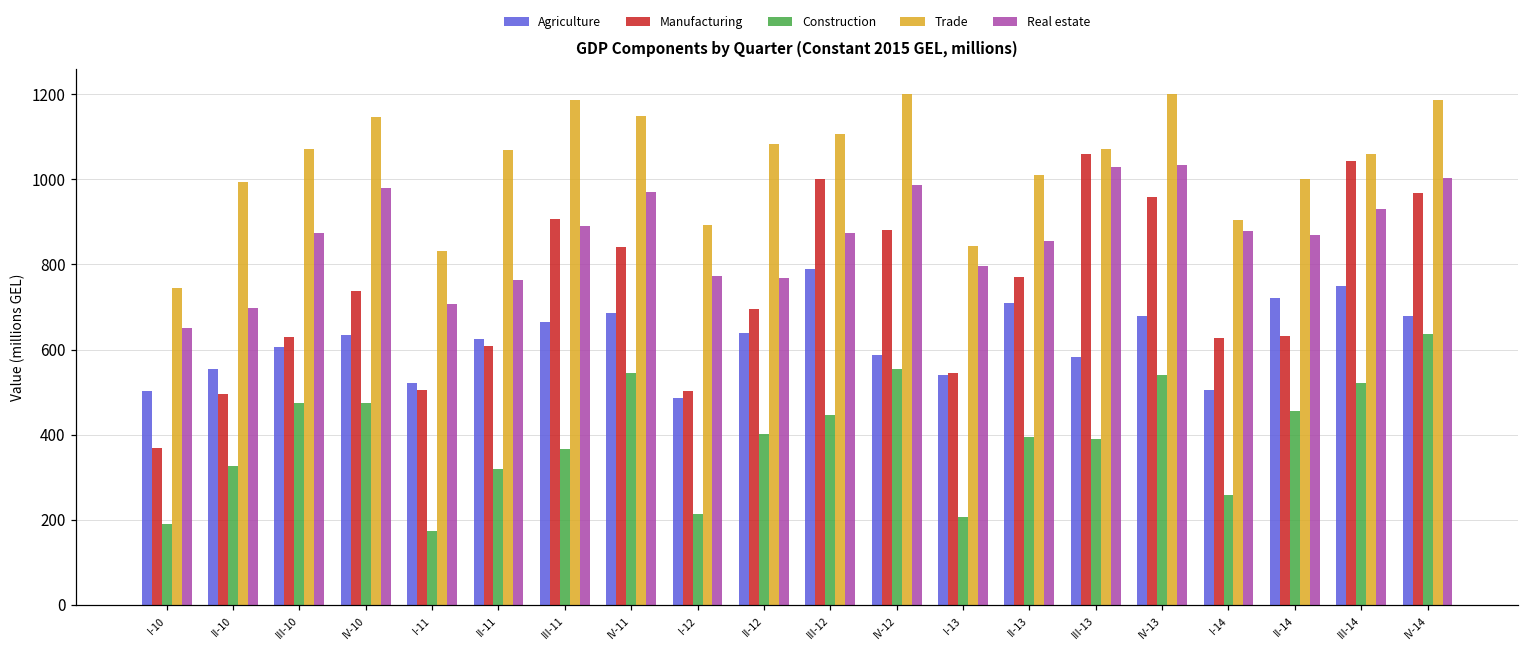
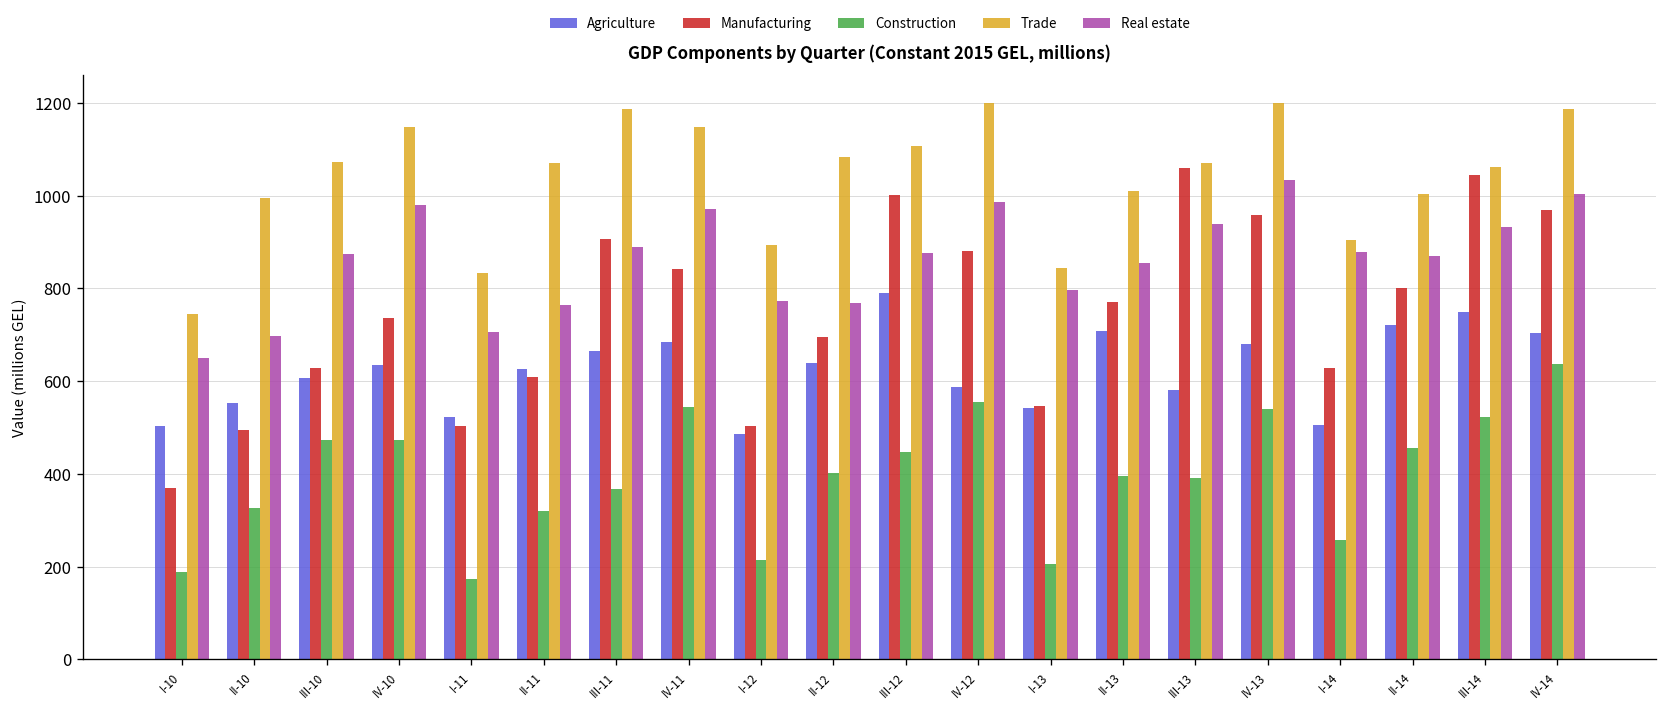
  {
    "Agriculture": {
      "I-10": 500,
      "II-10": 550,
      "III-10": 610,
      "IV-10": 630,
      "I-11": 520,
      "II-11": 630,
      "III-11": 670,
      "IV-11": 690,
      "I-12": 490,
      "II-12": 640,
      "III-12": 790,
      "IV-12": 590,
      "I-13": 540,
      "II-13": 710,
      "III-13": 580,
      "IV-13": 680,
      "I-14": 510,
      "II-14": 720,
      "III-14": 750,
-     "IV-14": 680
+     "IV-14": 700
    },
    "Manufacturing": {
      "I-10": 370,
      "II-10": 490,
      "III-10": 630,
      "IV-10": 740,
      "I-11": 500,
      "II-11": 610,
      "III-11": 910,
      "IV-11": 840,
      "I-12": 500,
      "II-12": 690,
      "III-12": 1000,
      "IV-12": 880,
      "I-13": 550,
      "II-13": 770,
      "III-13": 1060,
      "IV-13": 960,
      "I-14": 630,
-     "II-14": 630,
+     "II-14": 800,
      "III-14": 1040,
      "IV-14": 970
    },
    "Construction": {
      "I-10": 190,
      "II-10": 330,
      "III-10": 470,
      "IV-10": 470,
      "I-11": 170,
      "II-11": 320,
      "III-11": 370,
      "IV-11": 540,
      "I-12": 210,
      "II-12": 400,
      "III-12": 450,
      "IV-12": 550,
      "I-13": 210,
      "II-13": 390,
      "III-13": 390,
      "IV-13": 540,
      "I-14": 260,
      "II-14": 460,
      "III-14": 520,
      "IV-14": 640
    },
    "Trade": {
      "I-10": 740,
      "II-10": 990,
      "III-10": 1070,
      "IV-10": 1150,
      "I-11": 830,
      "II-11": 1070,
      "III-11": 1190,
      "IV-11": 1150,
      "I-12": 890,
      "II-12": 1080,
      "III-12": 1110,
      "IV-12": 1200,
      "I-13": 840,
      "II-13": 1010,
      "III-13": 1070,
      "IV-13": 1200,
      "I-14": 900,
      "II-14": 1000,
      "III-14": 1060,
      "IV-14": 1190
    },
    "Real estate": {
      "I-10": 650,
      "II-10": 700,
      "III-10": 870,
      "IV-10": 980,
      "I-11": 710,
      "II-11": 760,
      "III-11": 890,
      "IV-11": 970,
      "I-12": 770,
      "II-12": 770,
      "III-12": 880,
      "IV-12": 990,
      "I-13": 800,
      "II-13": 860,
-     "III-13": 1030,
+     "III-13": 940,
      "IV-13": 1030,
      "I-14": 880,
      "II-14": 870,
      "III-14": 930,
      "IV-14": 1000
    }
  }
